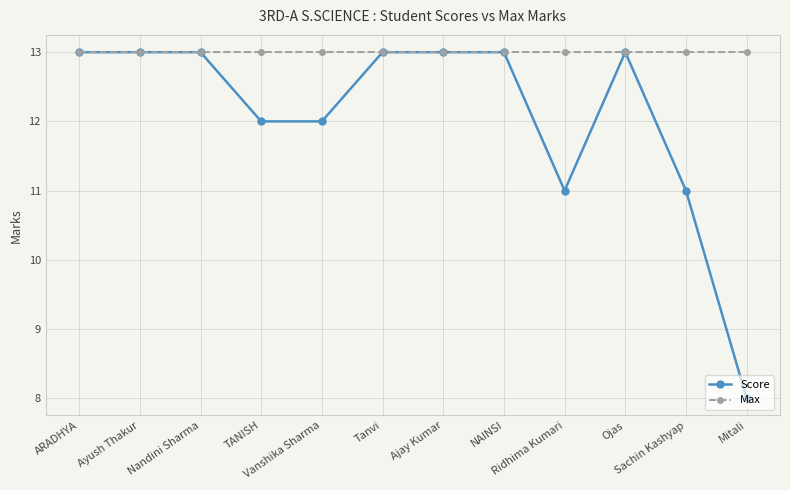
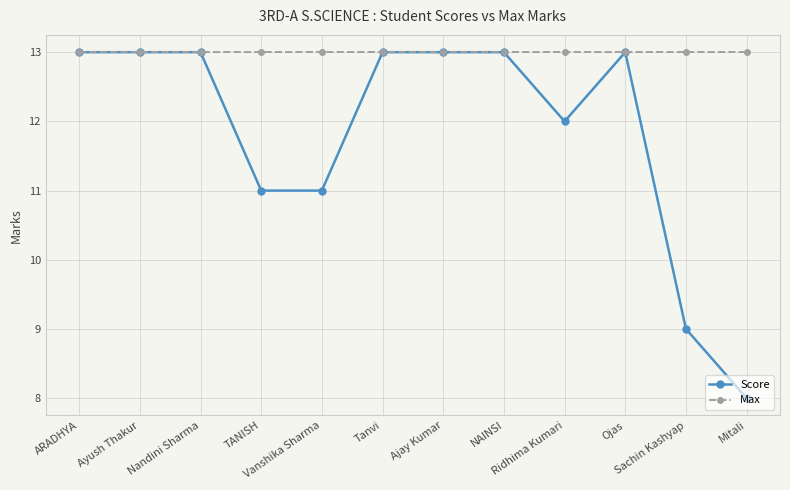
  {
    "Score": {
-     "TANISH": 12,
-     "Vanshika Sharma": 12,
-     "Ridhima Kumari": 11,
-     "Sachin Kashyap": 11
+     "TANISH": 11,
+     "Vanshika Sharma": 11,
+     "Ridhima Kumari": 12,
+     "Sachin Kashyap": 9
    },
    "Max": {
      "TANISH": 13,
      "Vanshika Sharma": 13,
      "Ridhima Kumari": 13,
      "Sachin Kashyap": 13,
      "Mitali": 13
    }
  }
